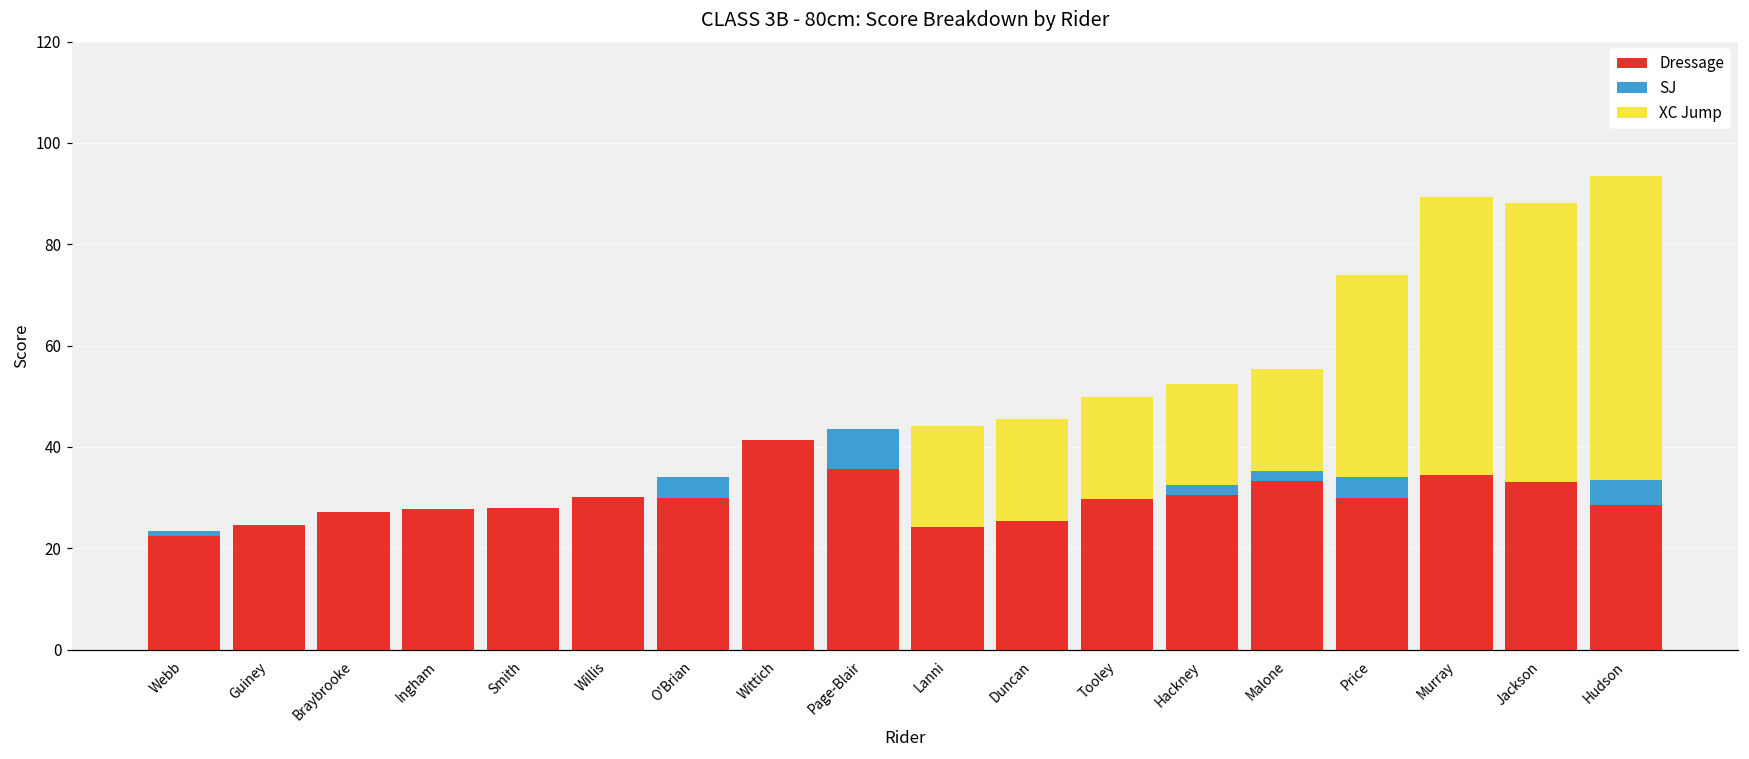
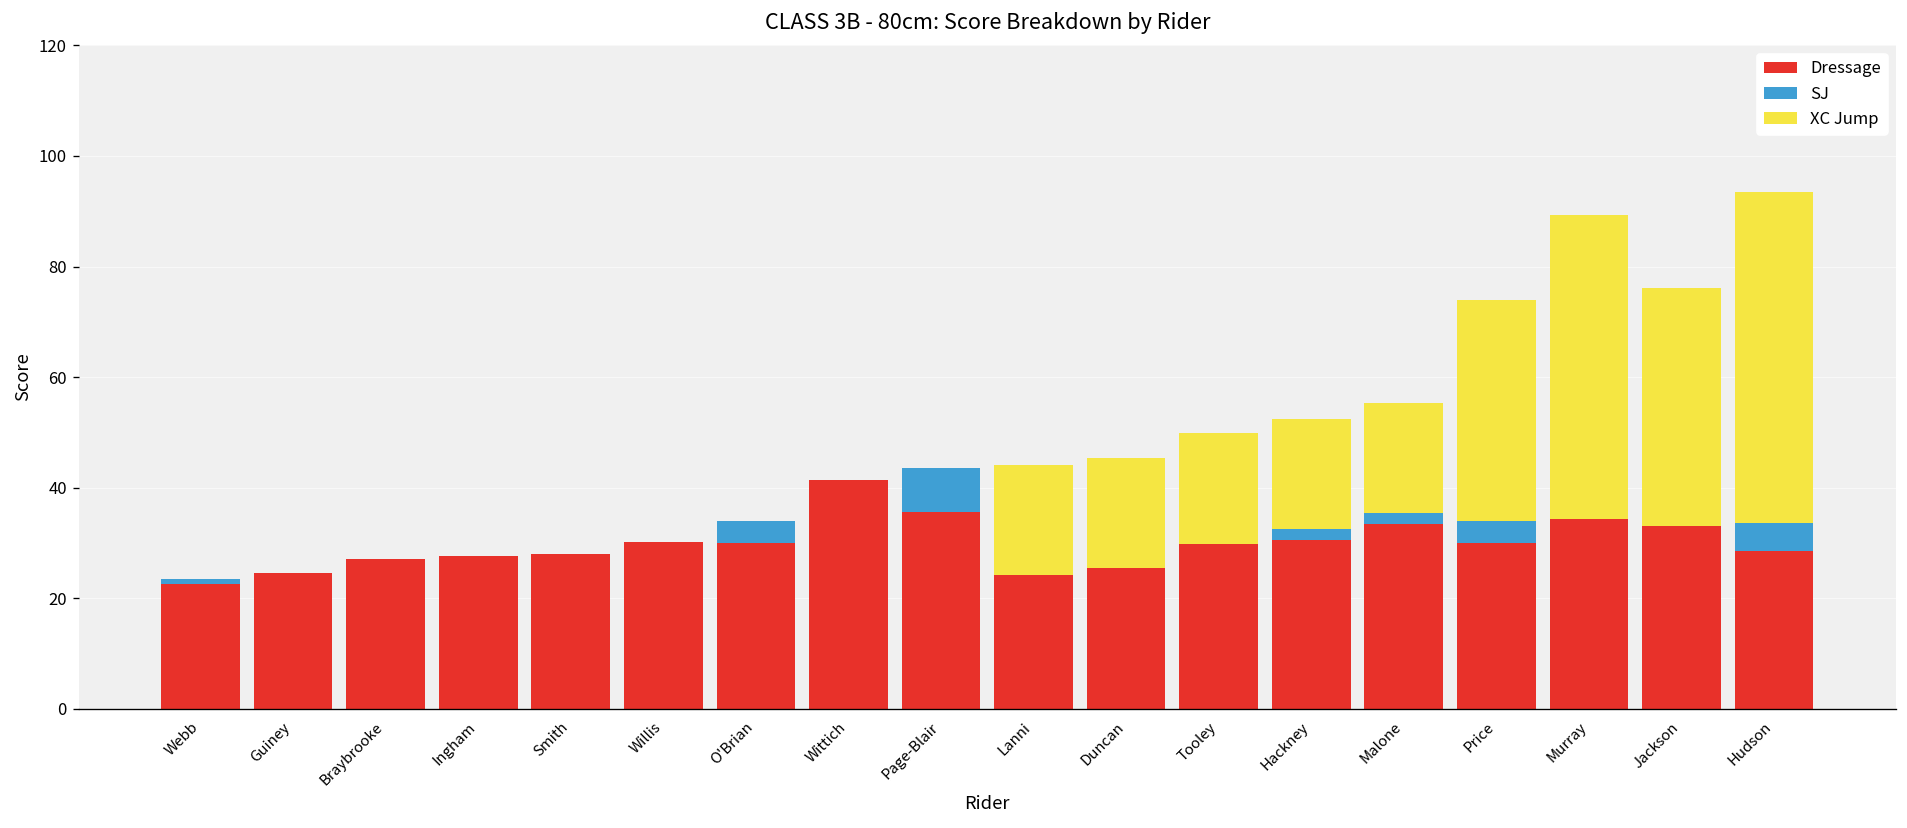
  {
    "Dressage": {
      "Webb": 23,
      "Guiney": 25,
      "Braybrooke": 27,
      "Ingham": 28,
      "Smith": 28,
      "Willis": 30,
      "O'Brian": 30,
      "Wittich": 41,
      "Page-Blair": 36,
      "Lanni": 24,
      "Duncan": 25,
      "Tooley": 30,
      "Hackney": 30,
      "Malone": 33,
      "Price": 30,
      "Murray": 34,
      "Jackson": 33,
      "Hudson": 29
    },
    "SJ": {
      "Webb": 1,
      "Guiney": 0,
      "Braybrooke": 0,
      "Ingham": 0,
      "Smith": 0,
      "Willis": 0,
      "O'Brian": 4,
      "Wittich": 0,
      "Page-Blair": 8,
      "Lanni": 0,
      "Duncan": 0,
      "Tooley": 0,
      "Hackney": 2,
      "Malone": 2,
      "Price": 4,
      "Murray": 0,
      "Jackson": 0,
      "Hudson": 5
    },
    "XC Jump": {
      "Webb": 0,
      "Guiney": 0,
      "Braybrooke": 0,
      "Ingham": 0,
      "Smith": 0,
      "Willis": 0,
      "O'Brian": 0,
      "Wittich": 0,
      "Page-Blair": 0,
      "Lanni": 20,
      "Duncan": 20,
      "Tooley": 20,
      "Hackney": 20,
      "Malone": 20,
      "Price": 40,
      "Murray": 55,
-     "Jackson": 55,
+     "Jackson": 43,
      "Hudson": 60
    }
  }
